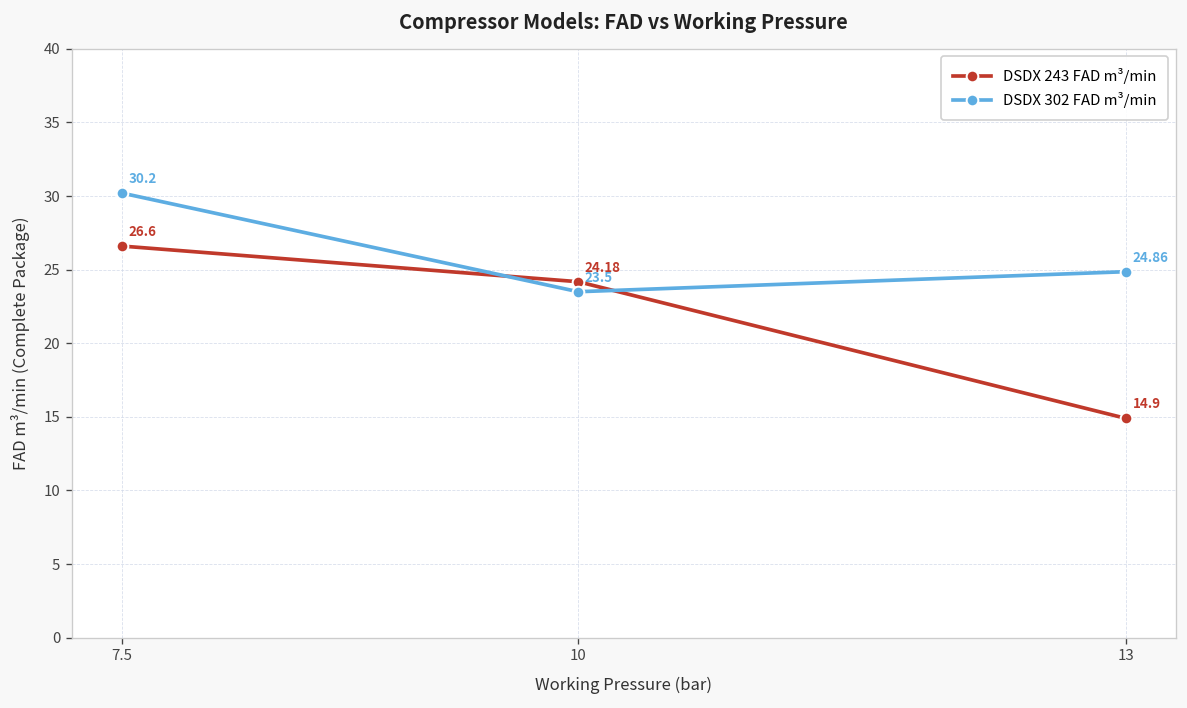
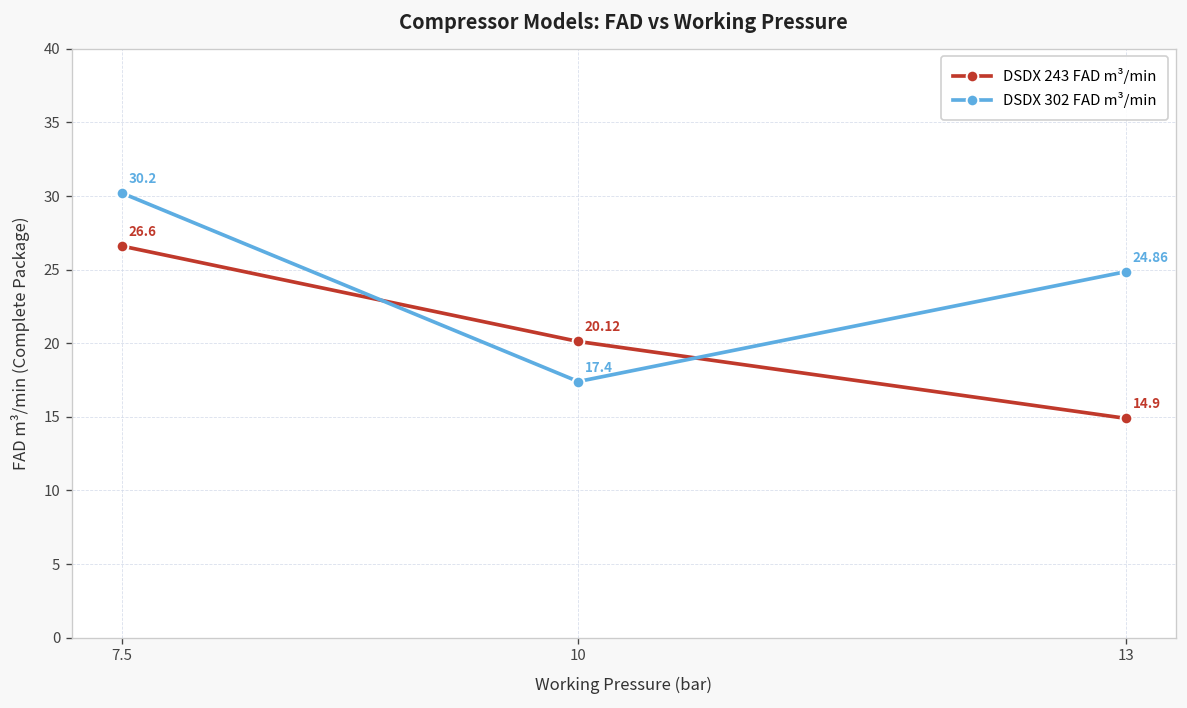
  {
    "DSDX 243 FAD m³/min": {
      "7.5": 26.6,
-     "10": 24.18,
+     "10": 20.12,
      "13": 14.9
    },
    "DSDX 302 FAD m³/min": {
      "7.5": 30.2,
-     "10": 23.5,
+     "10": 17.4,
      "13": 24.86
    }
  }
